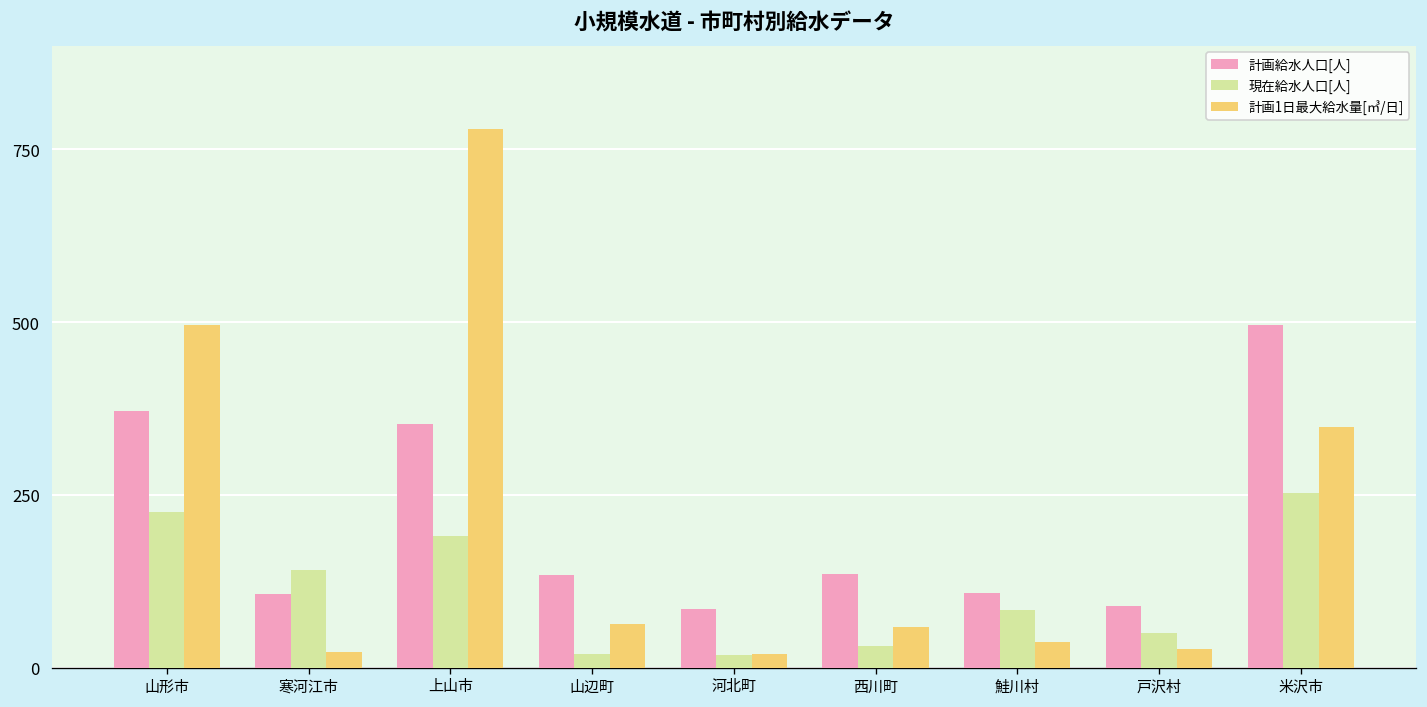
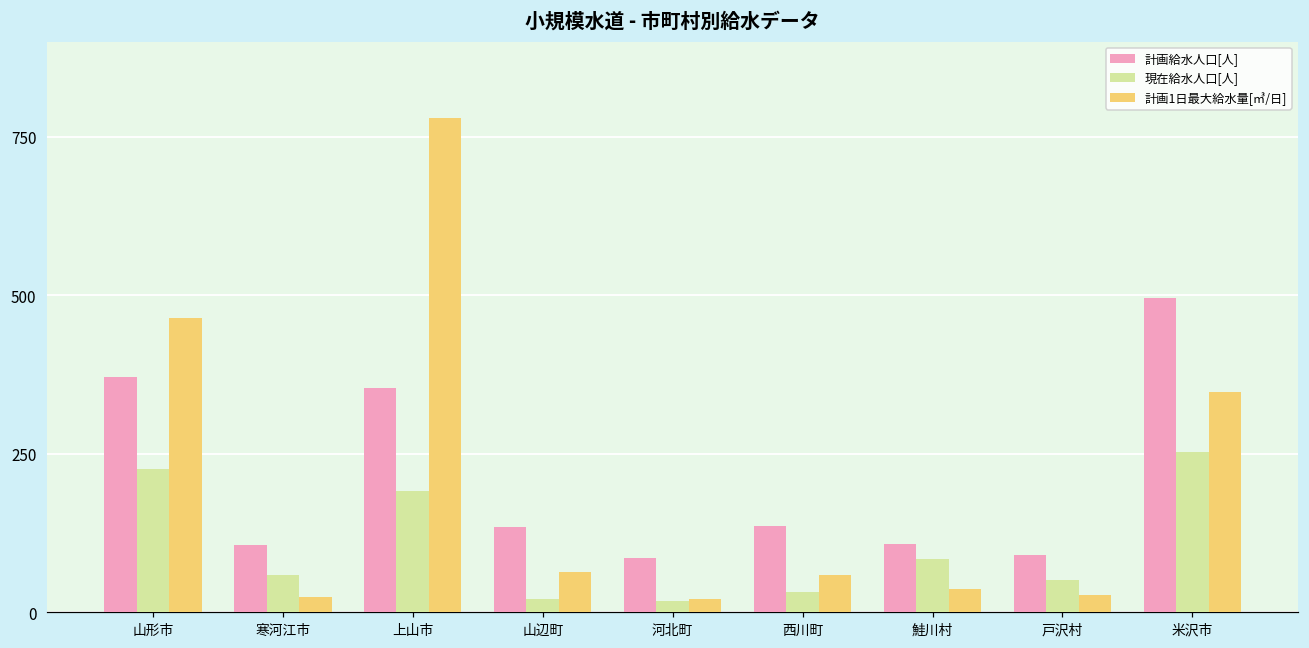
  {
    "計画給水人口[人]": {
      "山形市": 370,
      "寒河江市": 110,
      "上山市": 350,
      "山辺町": 130,
      "河北町": 90,
      "西川町": 140,
      "鮭川村": 110,
      "戸沢村": 90,
      "米沢市": 500
    },
    "現在給水人口[人]": {
      "山形市": 230,
-     "寒河江市": 140,
+     "寒河江市": 60,
      "上山市": 190,
      "山辺町": 20,
      "河北町": 20,
      "西川町": 30,
      "鮭川村": 80,
      "戸沢村": 50,
      "米沢市": 250
    },
    "計画1日最大給水量[㎥/日]": {
-     "山形市": 500,
+     "山形市": 460,
      "寒河江市": 20,
      "上山市": 780,
      "山辺町": 60,
      "河北町": 20,
      "西川町": 60,
      "鮭川村": 40,
      "戸沢村": 30,
      "米沢市": 350
    }
  }
